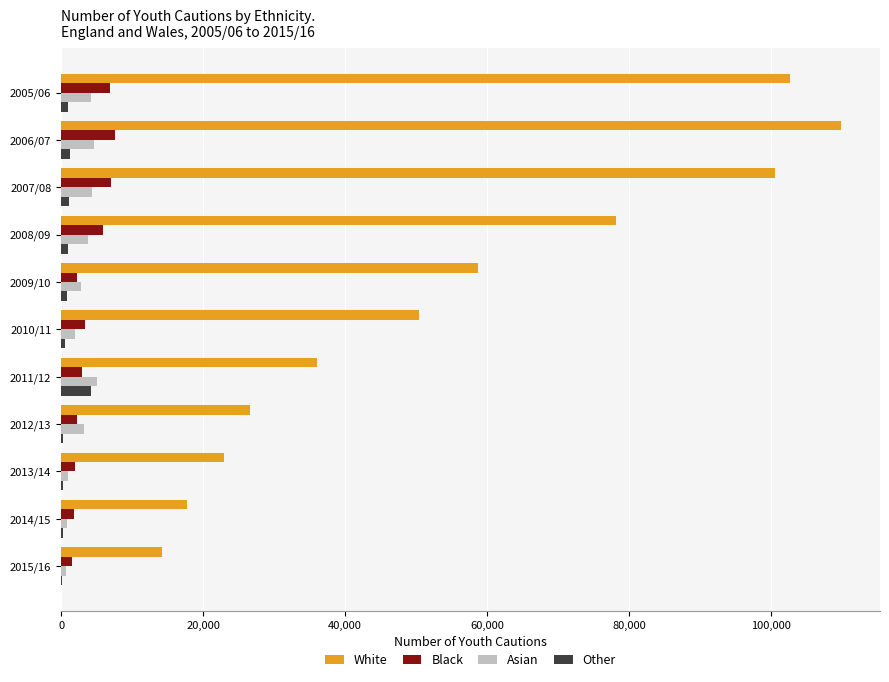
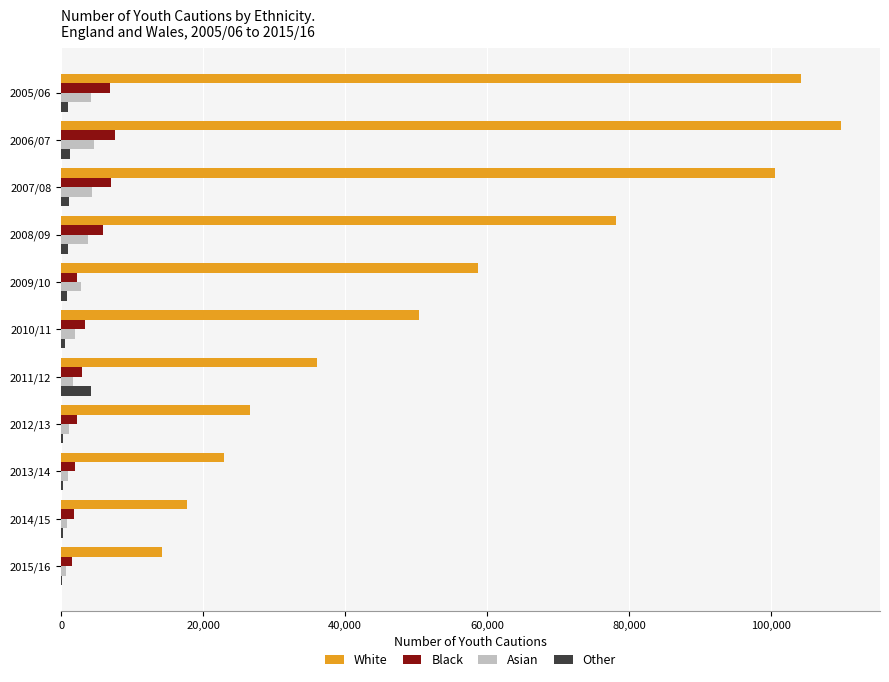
  {
    "White": {
-     "2005/06": "103,000",
+     "2005/06": "104,000",
      "2006/07": "110,000",
      "2007/08": "101,000",
      "2008/09": "78,000",
      "2009/10": "59,000",
      "2010/11": "50,000",
      "2011/12": "36,000",
      "2012/13": "27,000",
      "2013/14": "23,000",
      "2014/15": "18,000",
      "2015/16": "14,000"
    },
    "Black": {
      "2005/06": "7,000",
      "2006/07": "8,000",
      "2007/08": "7,000",
      "2008/09": "6,000",
      "2009/10": "2,000",
      "2010/11": "3,000",
      "2011/12": "3,000",
      "2012/13": "2,000",
      "2013/14": "2,000",
      "2014/15": "2,000",
      "2015/16": "2,000"
    },
    "Asian": {
      "2005/06": "4,000",
      "2006/07": "5,000",
      "2007/08": "4,000",
      "2008/09": "4,000",
      "2009/10": "3,000",
      "2010/11": "2,000",
-     "2011/12": "5,000",
-     "2012/13": "3,000",
+     "2011/12": "2,000",
+     "2012/13": "1,000",
      "2013/14": "1,000",
      "2014/15": "1,000",
      "2015/16": "1,000"
    },
    "Other": {
      "2005/06": "1,000",
      "2006/07": "1,000",
      "2007/08": "1,000",
      "2008/09": "1,000",
      "2009/10": "1,000",
      "2010/11": "1,000",
      "2011/12": "4,000"
    }
  }
